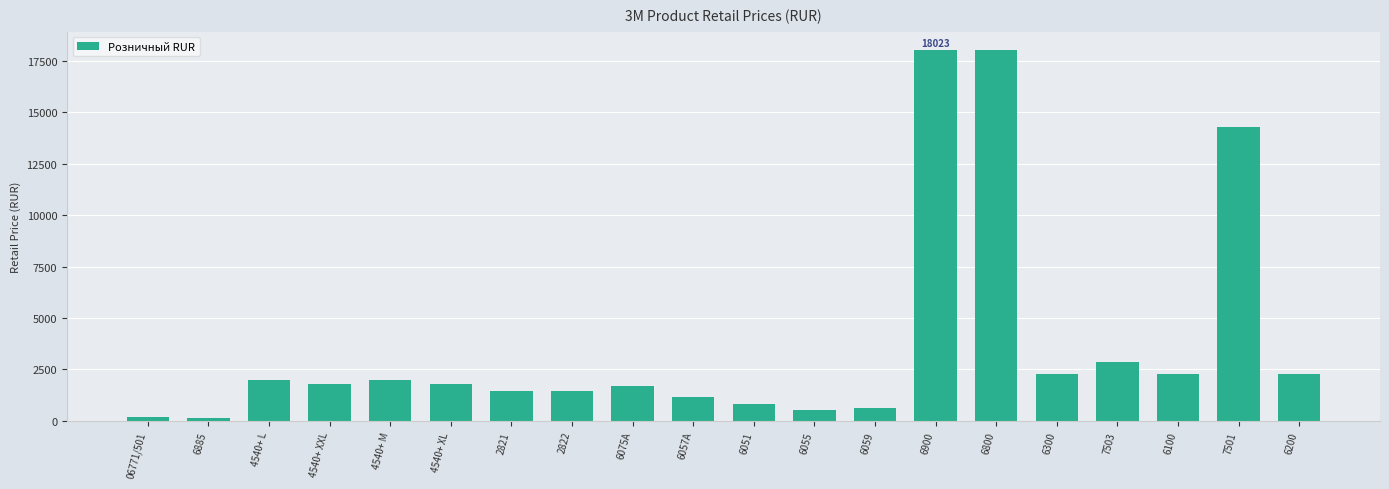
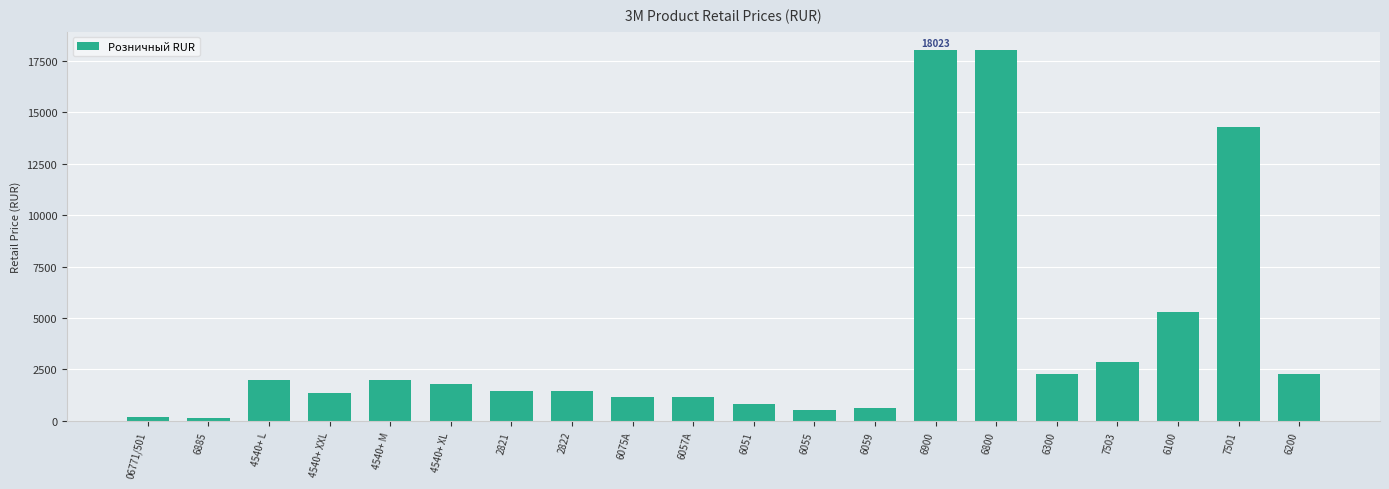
  {
    "06771/501": 200,
    "6885": 200,
    "4540+ L": 2000,
-   "4540+ XXL": 1800,
+   "4540+ XXL": 1300,
    "4540+ M": 2000,
    "4540+ XL": 1800,
    "2821": 1500,
    "2822": 1500,
-   "6075A": 1700,
+   "6075A": 1200,
    "6057A": 1200,
    "6051": 800,
    "6055": 500,
    "6059": 600,
    "6800": 18000,
    "6300": 2300,
    "7503": 2900,
-   "6100": 2300,
+   "6100": 5300,
    "7501": 14300,
    "6200": 2300
  }
